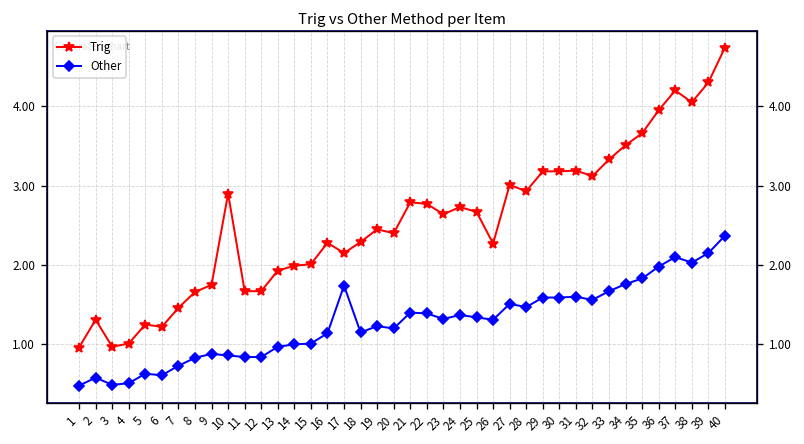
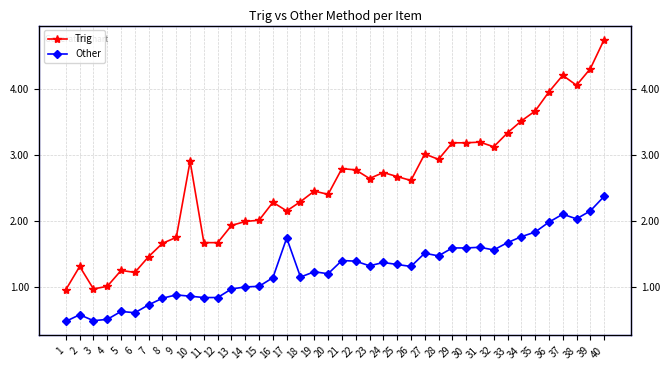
  {
    "Trig": {
      "1": 1.0,
      "2": 1.3,
      "3": 1.0,
      "4": 1.0,
      "5": 1.3,
      "6": 1.2,
      "7": 1.5,
      "8": 1.7,
      "9": 1.8,
      "10": 2.9,
      "11": 1.7,
      "12": 1.7,
      "13": 1.9,
      "14": 2.0,
      "15": 2.0,
      "16": 2.3,
      "17": 2.2,
      "18": 2.3,
      "19": 2.5,
      "20": 2.4,
      "21": 2.8,
      "22": 2.8,
      "23": 2.6,
      "24": 2.7,
      "25": 2.7,
-     "26": 2.3,
+     "26": 2.6,
      "27": 3.0,
      "28": 2.9,
      "29": 3.2,
      "30": 3.2,
      "31": 3.2,
      "32": 3.1,
      "33": 3.3,
      "34": 3.5,
      "35": 3.7,
      "36": 4.0,
      "37": 4.2,
      "38": 4.1,
      "39": 4.3,
      "40": 4.7
    },
    "Other": {
      "1": 0.5,
      "2": 0.6,
      "3": 0.5,
      "4": 0.5,
      "5": 0.6,
      "6": 0.6,
      "7": 0.7,
      "8": 0.8,
      "9": 0.9,
      "10": 0.9,
      "11": 0.8,
      "12": 0.8,
      "13": 1.0,
      "14": 1.0,
      "15": 1.0,
      "16": 1.1,
      "17": 1.7,
      "18": 1.2,
      "19": 1.2,
      "20": 1.2,
      "21": 1.4,
      "22": 1.4,
      "23": 1.3,
      "24": 1.4,
      "25": 1.3,
      "26": 1.3,
      "27": 1.5,
      "28": 1.5,
      "29": 1.6,
      "30": 1.6,
      "31": 1.6,
      "32": 1.6,
      "33": 1.7,
      "34": 1.8,
      "35": 1.8,
      "36": 2.0,
      "37": 2.1,
      "38": 2.0,
      "39": 2.2,
      "40": 2.4
    }
  }
